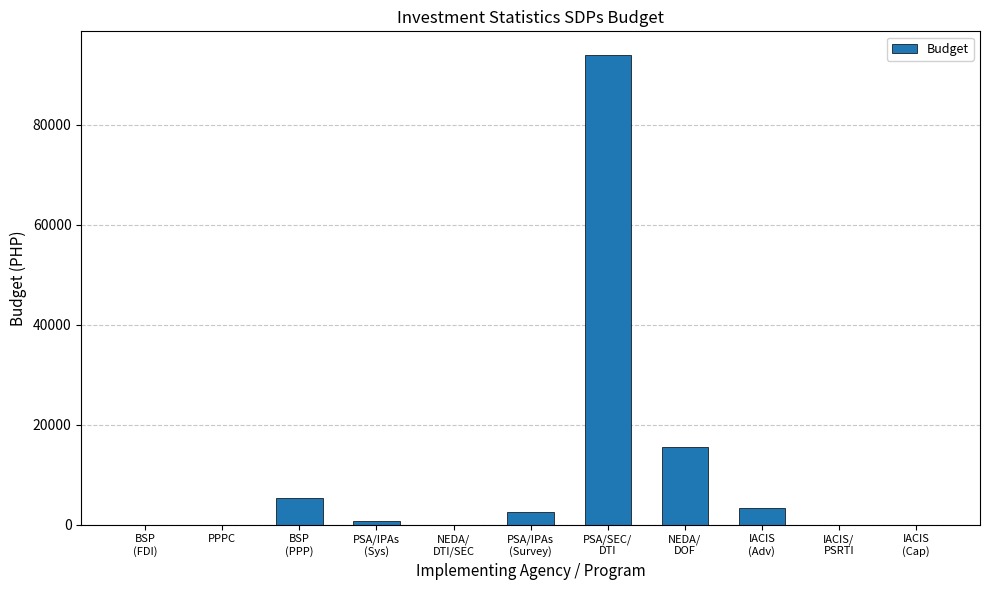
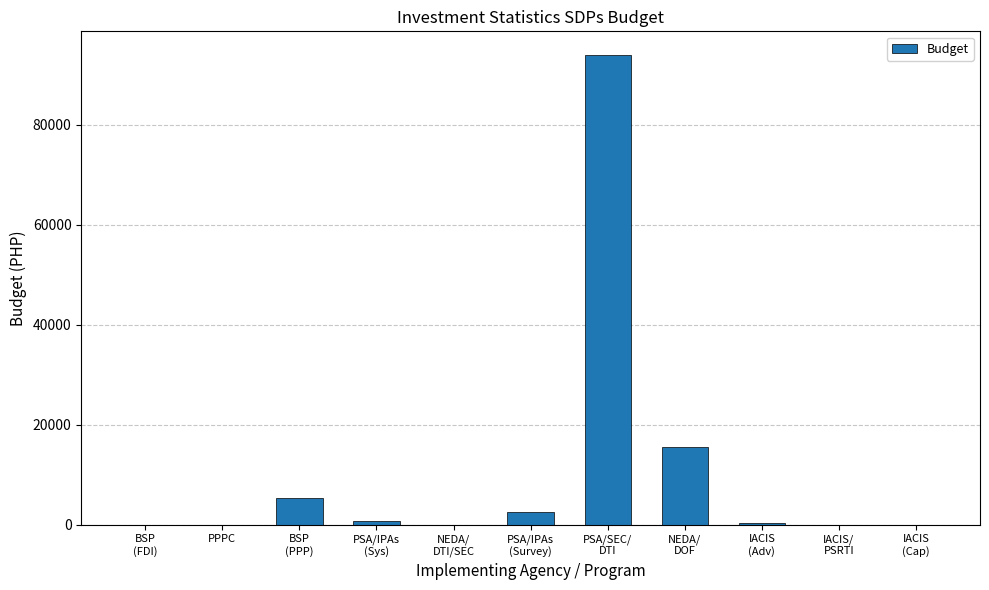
  {
    "BSP (FDI)": 0,
    "PPPC": 0,
    "BSP (PPP)": 5000,
    "PSA/IPAs (Sys)": 1000,
    "NEDA/ DTI/SEC": 0,
    "PSA/IPAs (Survey)": 3000,
    "PSA/SEC/ DTI": 94000,
    "NEDA/ DOF": 16000,
-   "IACIS (Adv)": 3000,
+   "IACIS (Adv)": 0,
    "IACIS/ PSRTI": 0,
    "IACIS (Cap)": 0
  }
